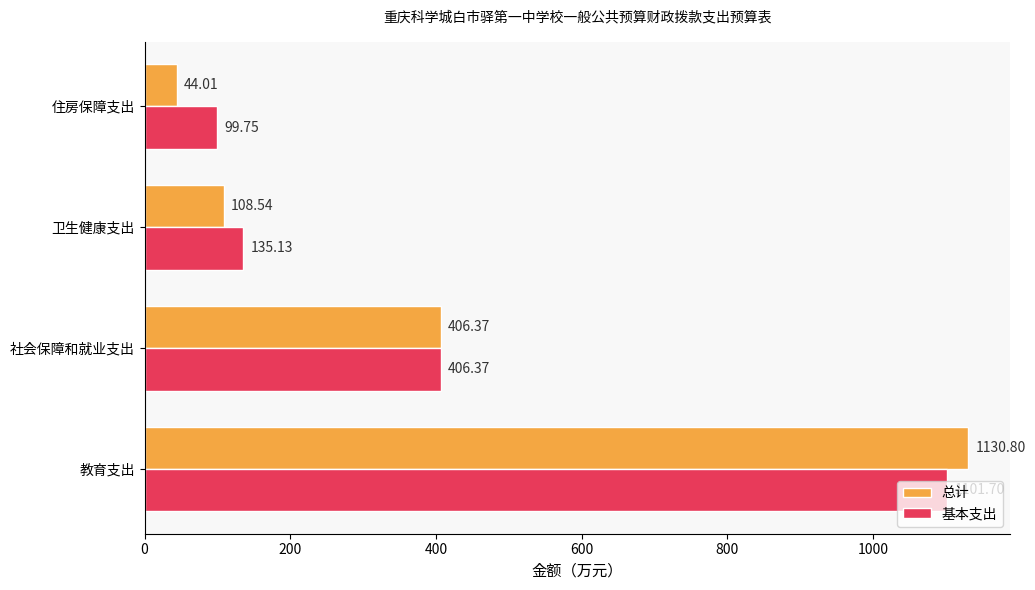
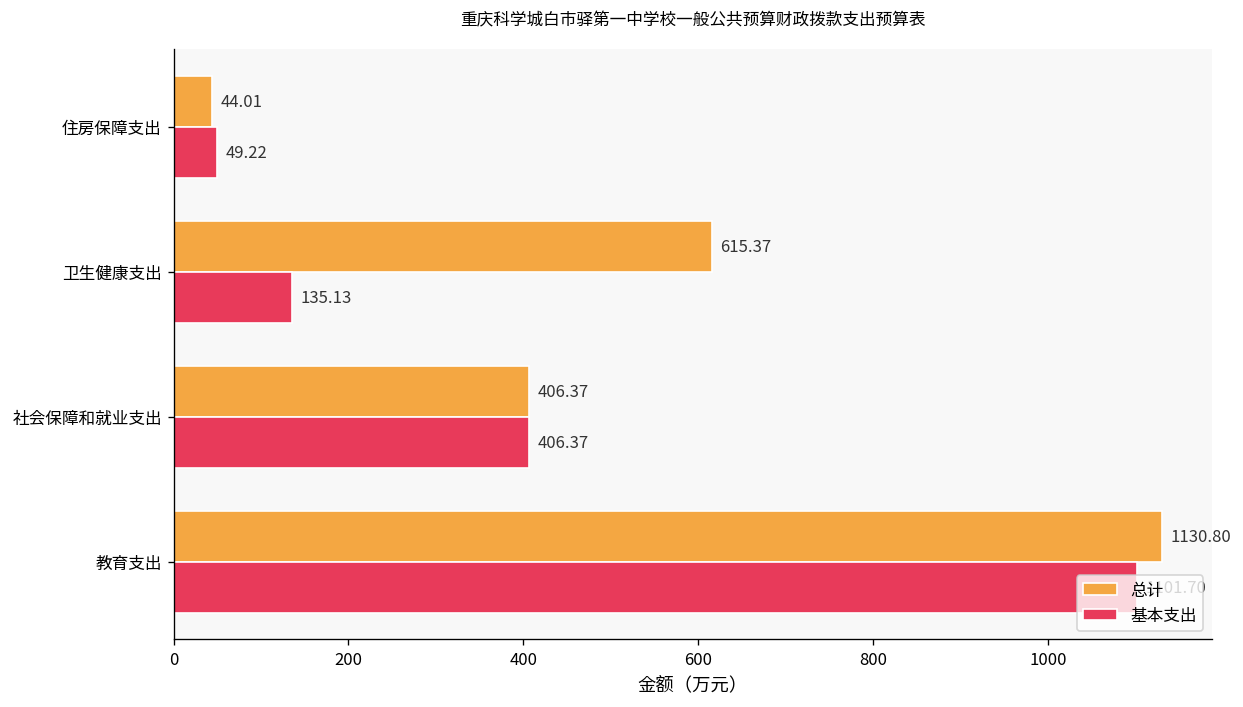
  {
    "总计": {
      "住房保障支出": 44.01,
-     "卫生健康支出": 108.54,
+     "卫生健康支出": 615.37,
      "社会保障和就业支出": 406.37,
      "教育支出": 1130.80
    },
    "基本支出": {
-     "住房保障支出": 99.75,
+     "住房保障支出": 49.22,
      "卫生健康支出": 135.13,
      "社会保障和就业支出": 406.37
    }
  }
